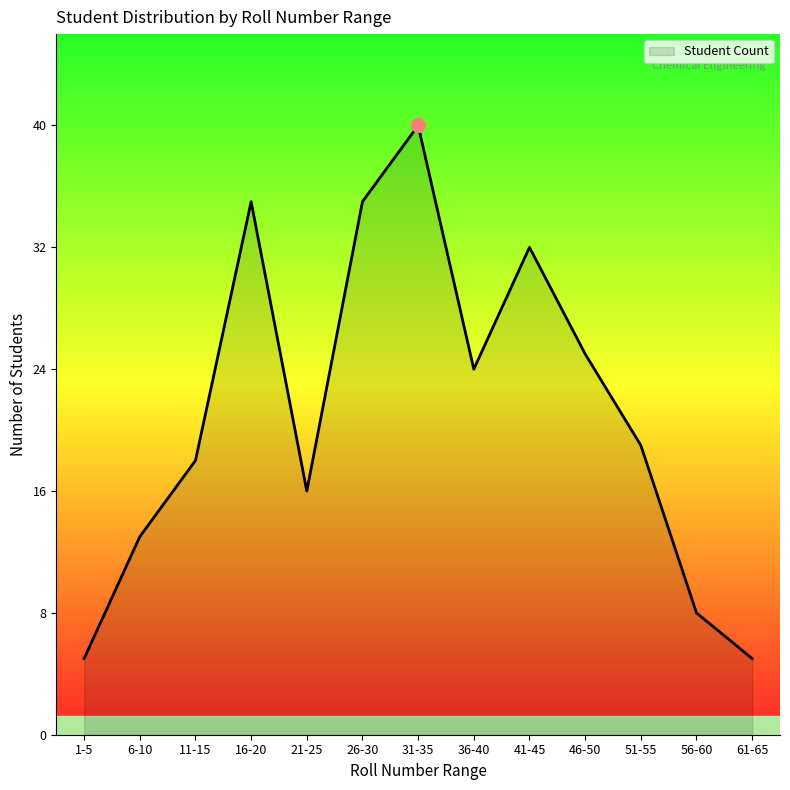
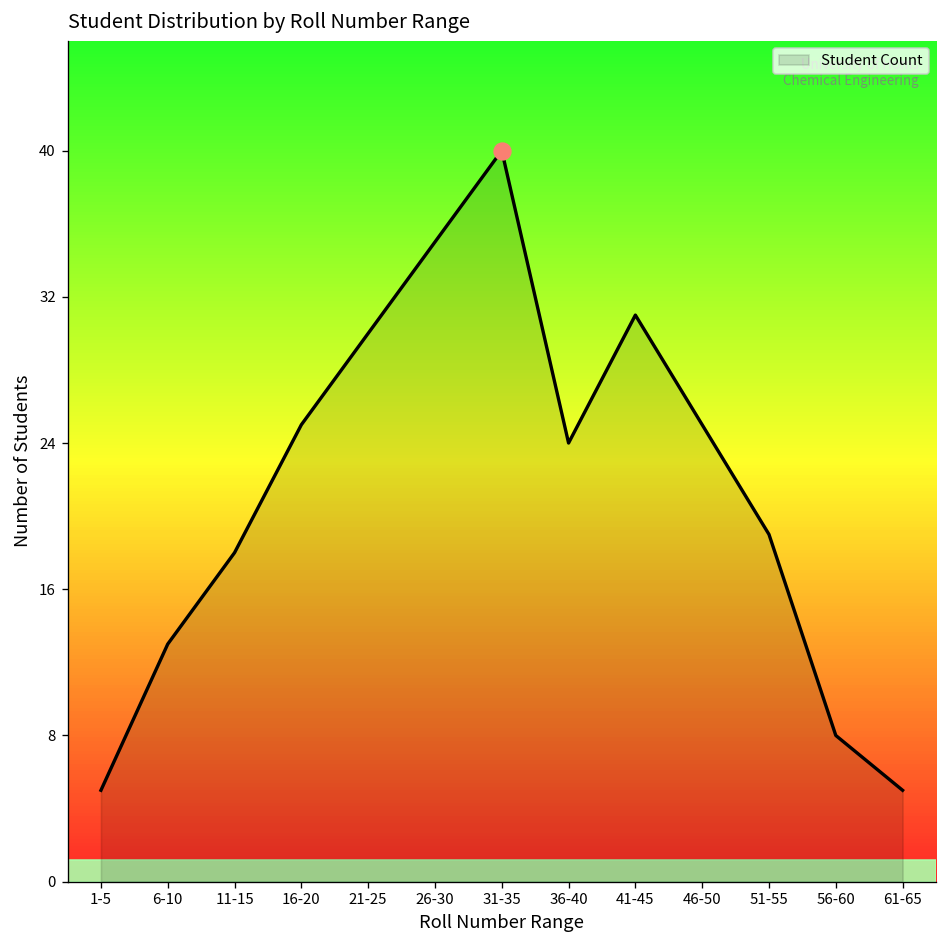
  {
    "Student Count": {
      "1-5": 5,
      "6-10": 13,
      "11-15": 18,
-     "16-20": 35,
-     "21-25": 16,
+     "16-20": 25,
+     "21-25": 30,
      "26-30": 35,
      "36-40": 24,
-     "41-45": 32,
+     "41-45": 31,
      "46-50": 25,
      "51-55": 19,
      "56-60": 8,
      "61-65": 5
    }
  }
